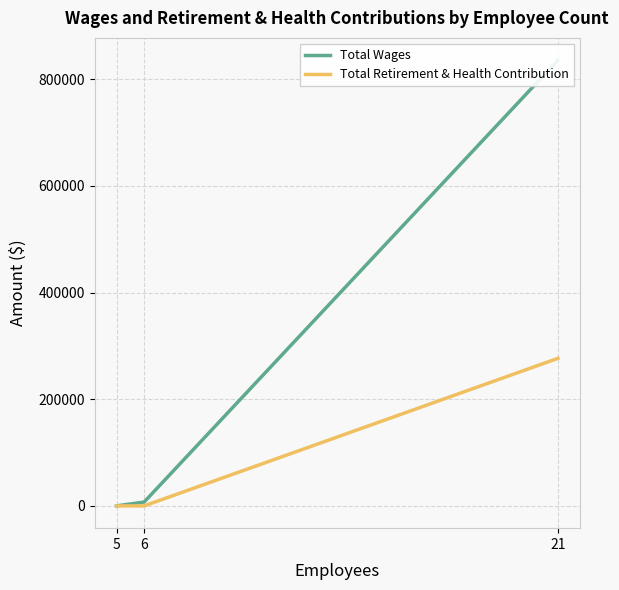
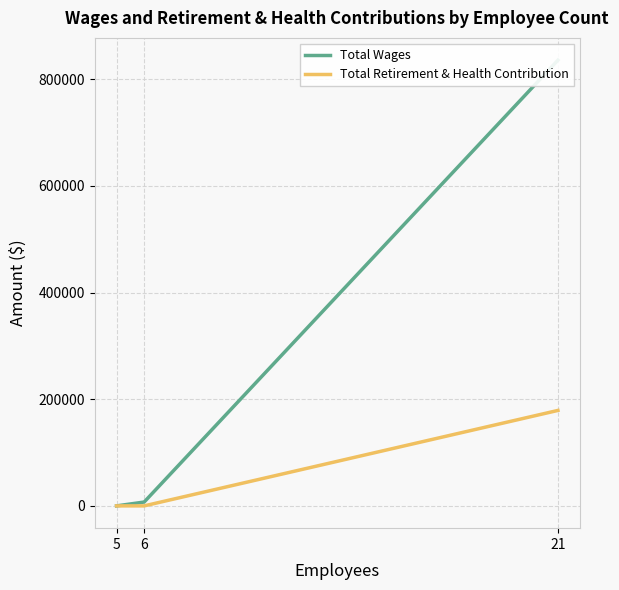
  {
    "Total Wages": {
      "6": 10000
    },
    "Total Retirement & Health Contribution": {
      "6": 0,
-     "21": 280000
+     "21": 180000
    }
  }
